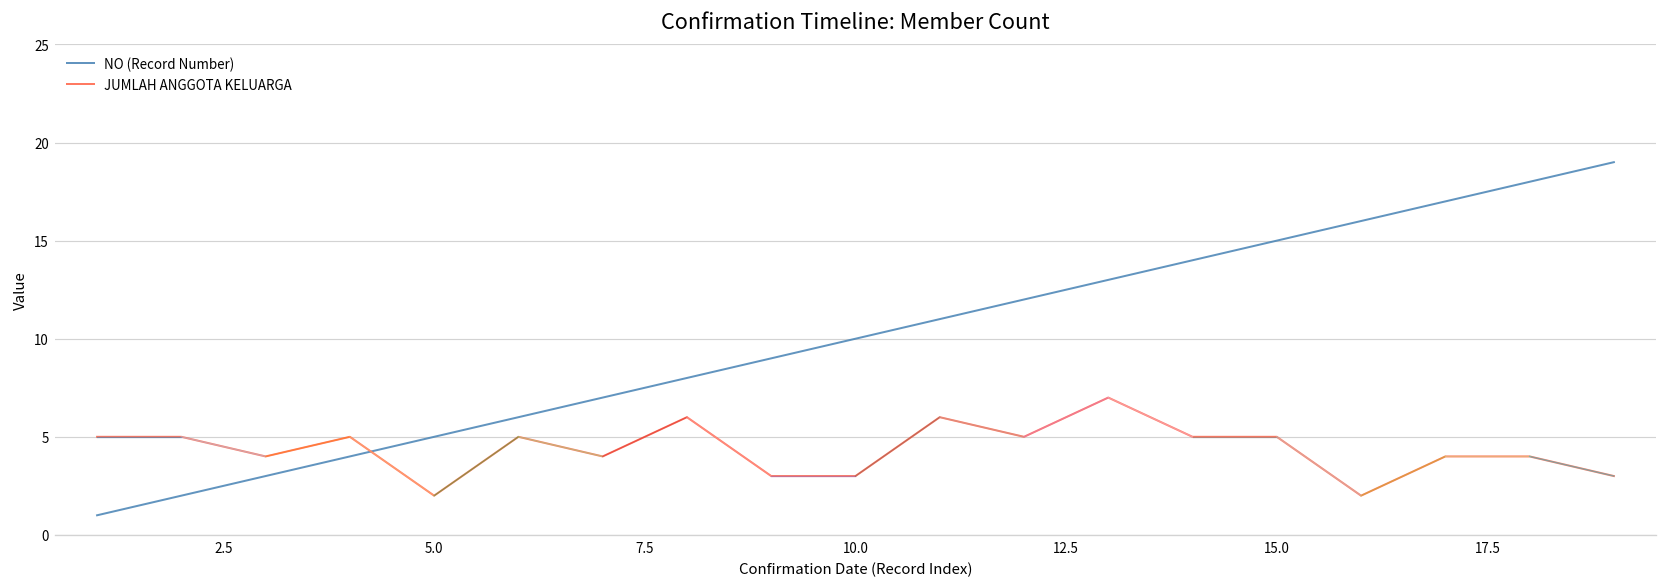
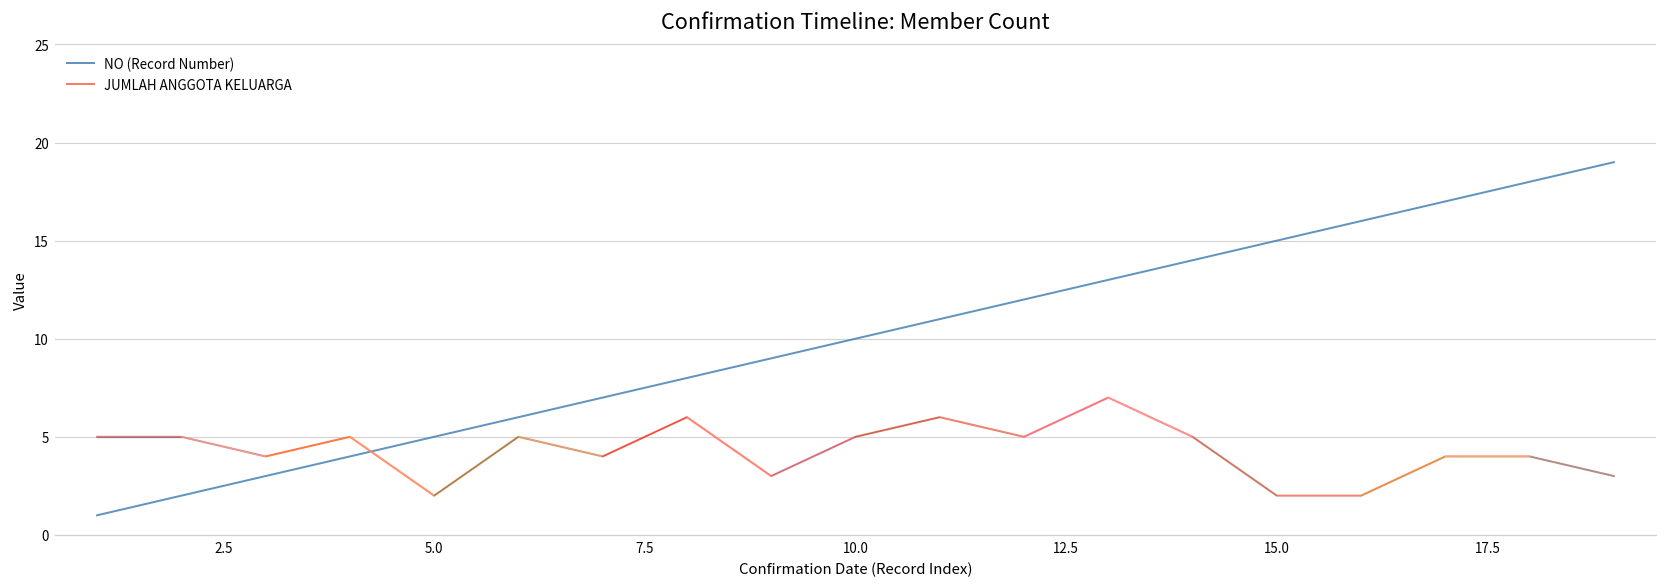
  {
    "JUMLAH ANGGOTA KELUARGA": {
-     "10.0": 3,
-     "15.0": 5
+     "10.0": 5,
+     "15.0": 2
    }
  }
